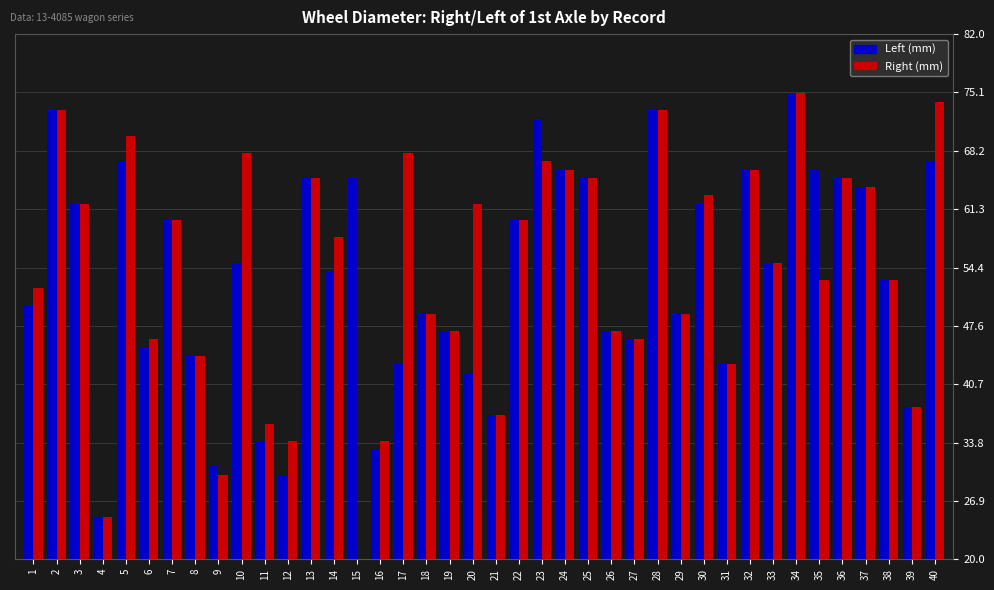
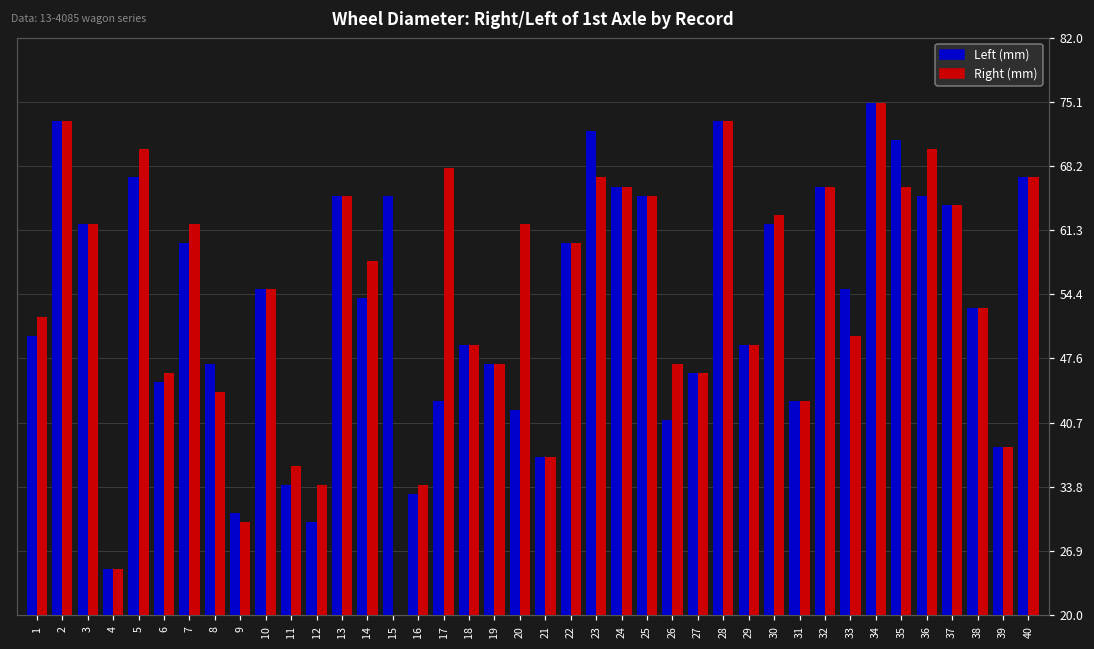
  {
    "Left (mm)": {
      "1": 50,
      "2": 73,
      "3": 62,
      "4": 25,
      "5": 67,
      "6": 45,
      "7": 60,
-     "8": 44,
+     "8": 47,
      "9": 31,
      "10": 55,
      "11": 34,
      "12": 30,
      "13": 65,
      "14": 54,
      "15": 65,
      "16": 33,
      "17": 43,
      "18": 49,
      "19": 47,
      "20": 42,
      "21": 37,
      "22": 60,
      "23": 72,
      "24": 66,
      "25": 65,
-     "26": 47,
+     "26": 41,
      "27": 46,
      "28": 73,
      "29": 49,
      "30": 62,
      "31": 43,
      "32": 66,
      "33": 55,
      "34": 75,
-     "35": 66,
+     "35": 71,
      "36": 65,
      "37": 64,
      "38": 53,
      "39": 38,
      "40": 67
    },
    "Right (mm)": {
      "1": 52,
      "2": 73,
      "3": 62,
      "4": 25,
      "5": 70,
      "6": 46,
-     "7": 60,
+     "7": 62,
      "8": 44,
      "9": 30,
-     "10": 68,
+     "10": 55,
      "11": 36,
      "12": 34,
      "13": 65,
      "14": 58,
      "15": 20,
      "16": 34,
      "17": 68,
      "18": 49,
      "19": 47,
      "20": 62,
      "21": 37,
      "22": 60,
      "23": 67,
      "24": 66,
      "25": 65,
      "26": 47,
      "27": 46,
      "28": 73,
      "29": 49,
      "30": 63,
      "31": 43,
      "32": 66,
-     "33": 55,
+     "33": 50,
      "34": 75,
-     "35": 53,
-     "36": 65,
+     "35": 66,
+     "36": 70,
      "37": 64,
      "38": 53,
      "39": 38,
-     "40": 74
+     "40": 67
    }
  }
